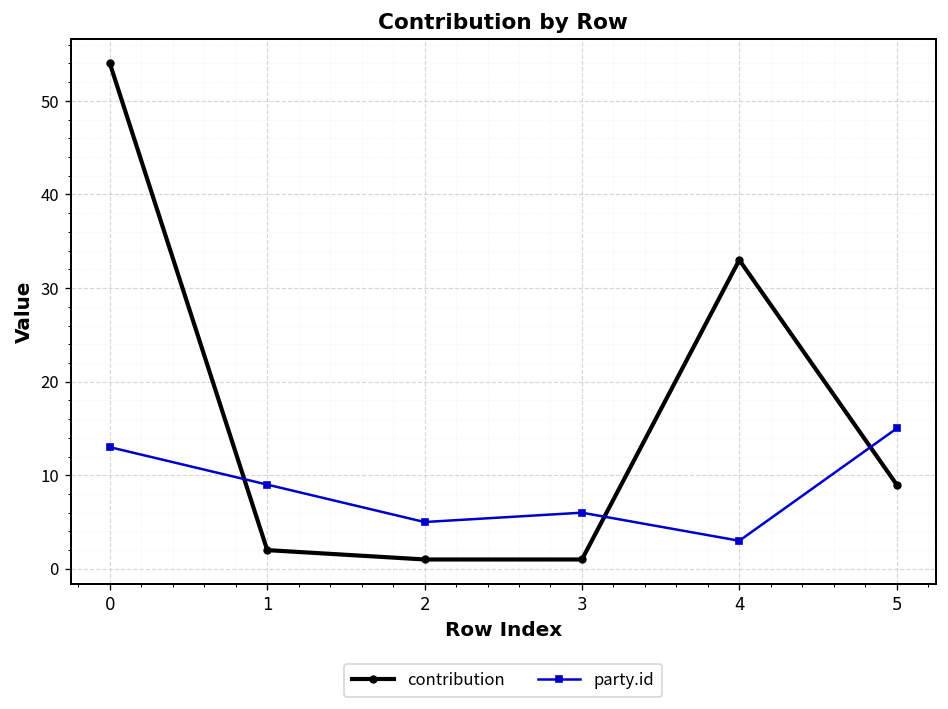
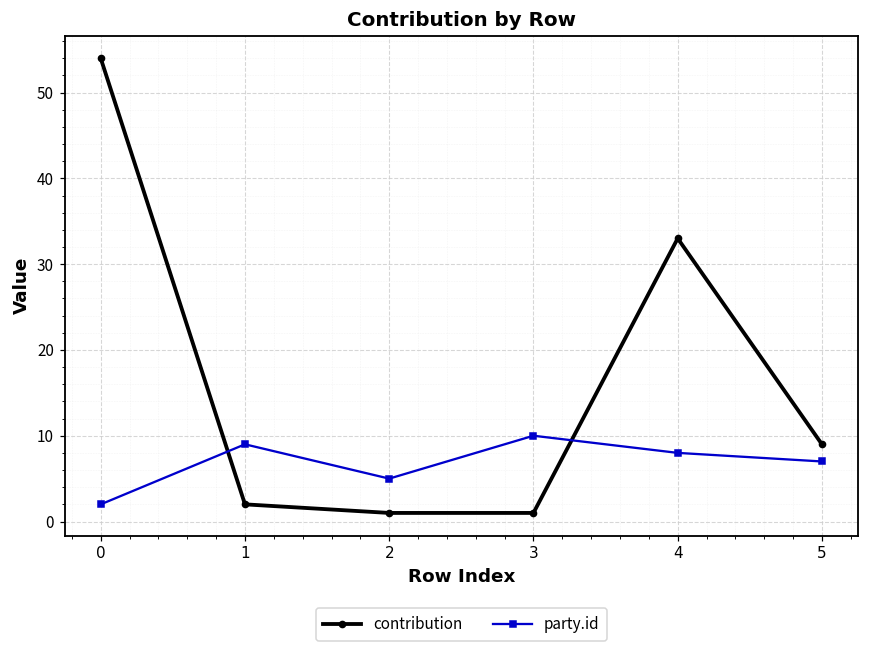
  {
    "contribution": {
      "0": 54,
      "1": 2,
      "2": 1,
      "3": 1,
      "4": 33,
      "5": 9
    },
    "party.id": {
-     "0": 13,
+     "0": 2,
      "1": 9,
      "2": 5,
-     "3": 6,
-     "4": 3,
-     "5": 15
+     "3": 10,
+     "4": 8,
+     "5": 7
    }
  }
